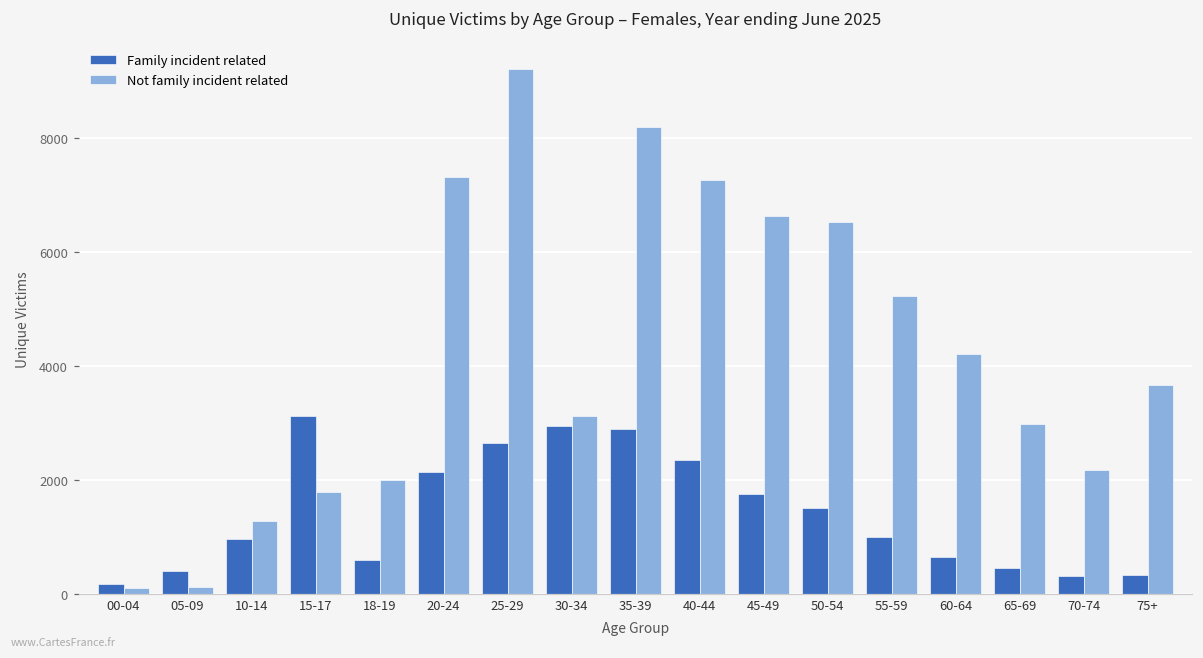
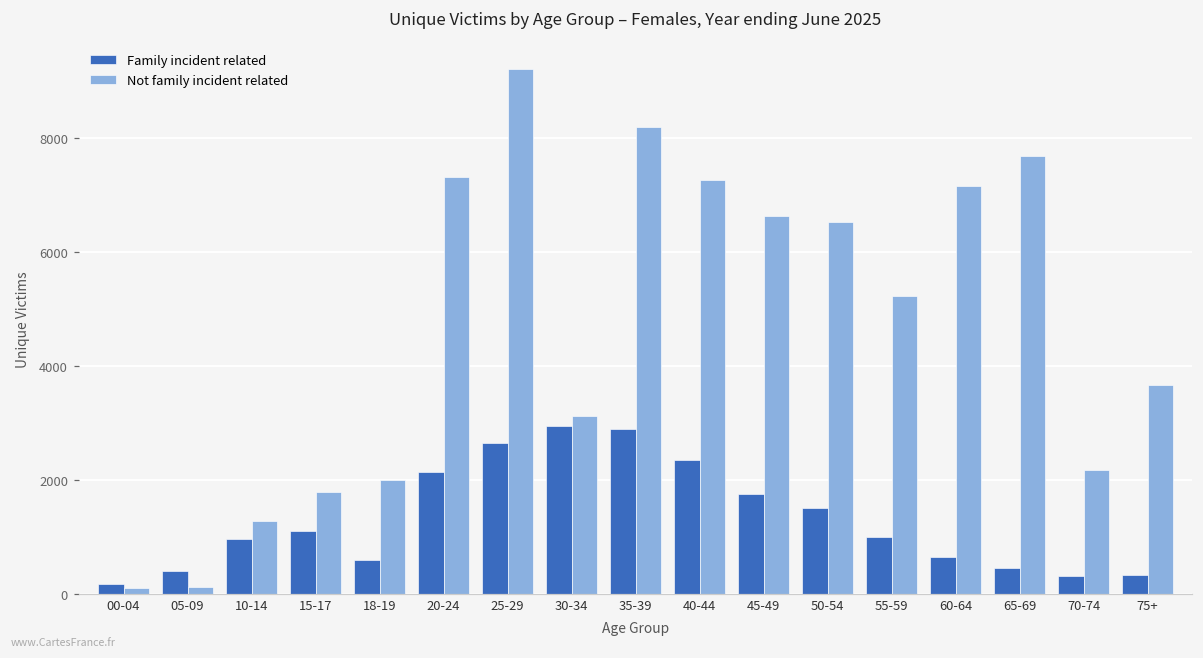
  {
    "Family incident related": {
      "00-04": 200,
      "05-09": 400,
      "10-14": 1000,
-     "15-17": 3100,
+     "15-17": 1100,
      "18-19": 600,
      "20-24": 2100,
      "25-29": 2600,
      "30-34": 3000,
      "35-39": 2900,
      "40-44": 2300,
      "45-49": 1800,
      "50-54": 1500,
      "55-59": 1000,
      "60-64": 600,
      "65-69": 500,
      "70-74": 300,
      "75+": 300
    },
    "Not family incident related": {
      "00-04": 100,
      "05-09": 100,
      "10-14": 1300,
      "15-17": 1800,
      "18-19": 2000,
      "20-24": 7300,
      "25-29": 9200,
      "30-34": 3100,
      "35-39": 8200,
      "40-44": 7300,
      "45-49": 6600,
      "50-54": 6500,
      "55-59": 5200,
-     "60-64": 4200,
-     "65-69": 3000,
+     "60-64": 7200,
+     "65-69": 7700,
      "70-74": 2200,
      "75+": 3700
    }
  }
